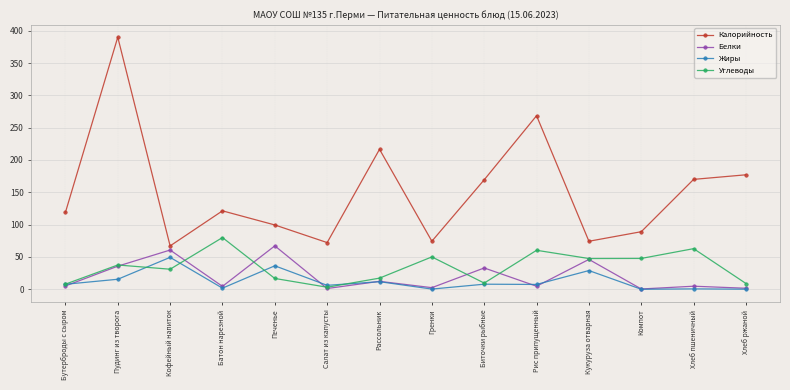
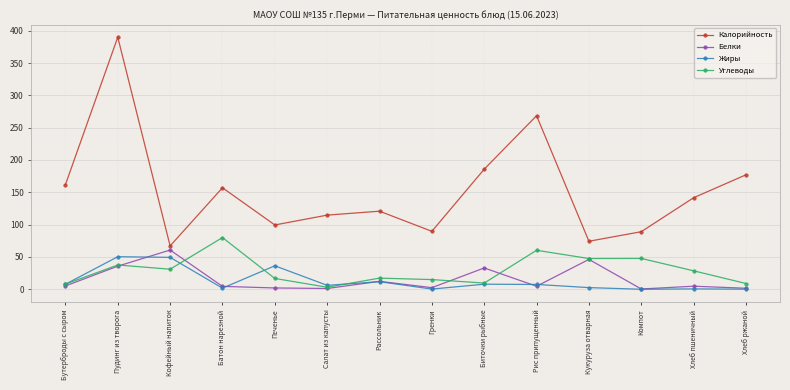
  {
    "Калорийность": {
-     "Бутерброды с сыром": 120,
+     "Бутерброды с сыром": 160,
      "Пудинг из творога": 390,
      "Кофейный напиток": 70,
-     "Батон нарезной": 120,
+     "Батон нарезной": 160,
      "Печенье": 100,
-     "Салат из капусты": 70,
-     "Рассольник": 220,
-     "Гренки": 70,
-     "Биточки рыбные": 170,
+     "Салат из капусты": 110,
+     "Рассольник": 120,
+     "Гренки": 90,
+     "Биточки рыбные": 190,
      "Рис припущенный": 270,
      "Кукуруза отварная": 70,
      "Компот": 90,
-     "Хлеб пшеничный": 170,
+     "Хлеб пшеничный": 140,
      "Хлеб ржаной": 180
    },
    "Белки": {
      "Кофейный напиток": 60,
-     "Печенье": 70,
+     "Печенье": 0,
      "Биточки рыбные": 30,
      "Хлеб пшеничный": 0
    },
    "Жиры": {
-     "Пудинг из творога": 20,
+     "Пудинг из творога": 50,
      "Кофейный напиток": 50,
      "Печенье": 40,
-     "Кукуруза отварная": 30,
+     "Кукуруза отварная": 0,
      "Хлеб пшеничный": 0
    },
    "Углеводы": {
      "Кофейный напиток": 30,
      "Батон нарезной": 80,
      "Печенье": 20,
      "Рассольник": 20,
-     "Гренки": 50,
+     "Гренки": 10,
      "Рис припущенный": 60,
      "Компот": 50,
-     "Хлеб пшеничный": 60,
+     "Хлеб пшеничный": 30,
      "Хлеб ржаной": 10
    }
  }
